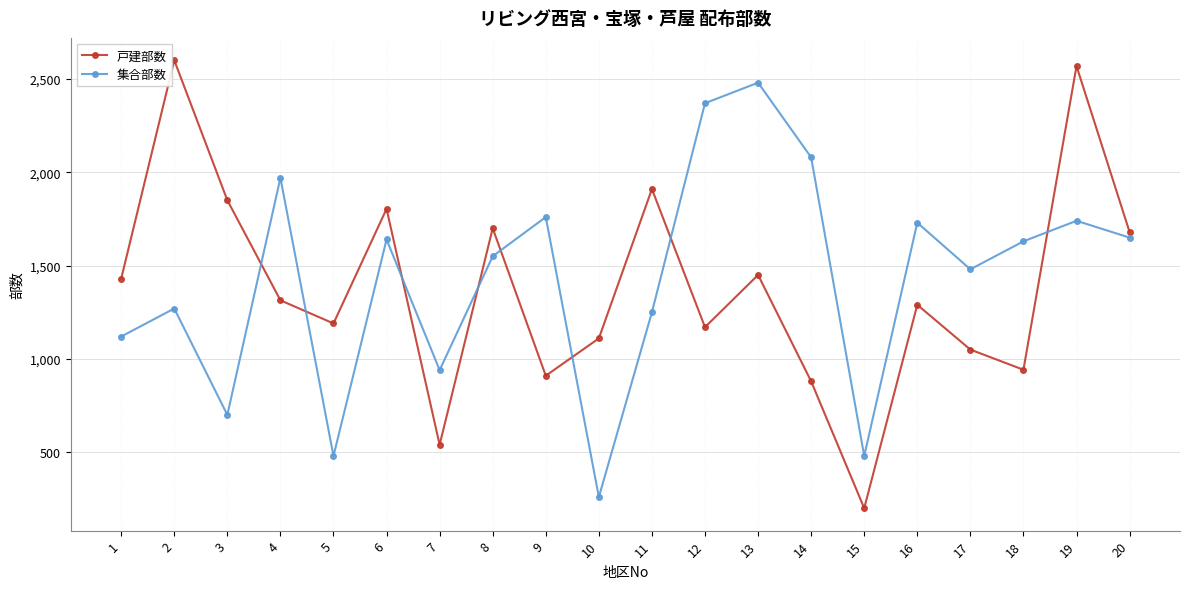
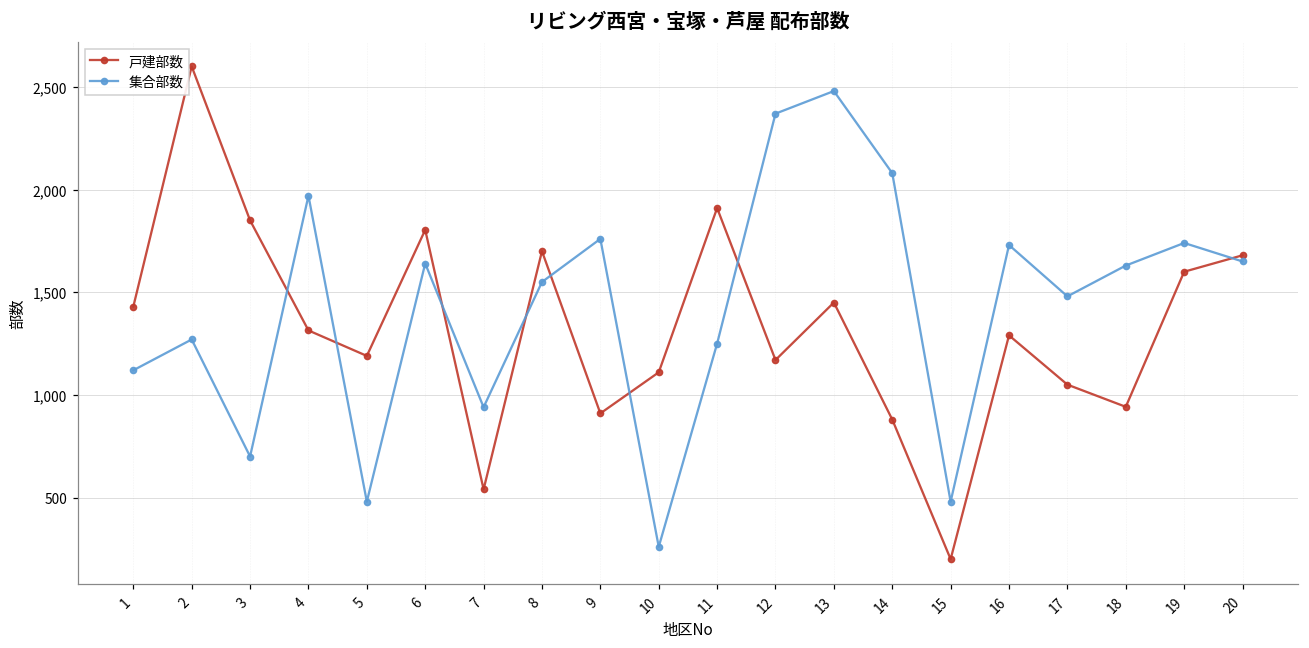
  {
    "戸建部数": {
      "1": "1,430",
      "2": "2,600",
      "3": "1,850",
      "4": "1,310",
      "5": "1,190",
      "6": "1,800",
      "7": "540",
      "8": "1,700",
      "9": "910",
      "10": "1,110",
      "11": "1,910",
      "12": "1,170",
      "13": "1,450",
      "14": "880",
      "15": "200",
      "16": "1,290",
      "17": "1,050",
      "18": "940",
-     "19": "2,570",
+     "19": "1,600",
      "20": "1,680"
    },
    "集合部数": {
      "1": "1,120",
      "2": "1,270",
      "3": "700",
      "4": "1,970",
      "5": "480",
      "6": "1,640",
      "7": "940",
      "8": "1,550",
      "9": "1,760",
      "10": "260",
      "11": "1,250",
      "12": "2,370",
      "13": "2,480",
      "14": "2,080",
      "15": "480",
      "16": "1,730",
      "17": "1,480",
      "18": "1,630",
      "19": "1,740",
      "20": "1,650"
    }
  }
